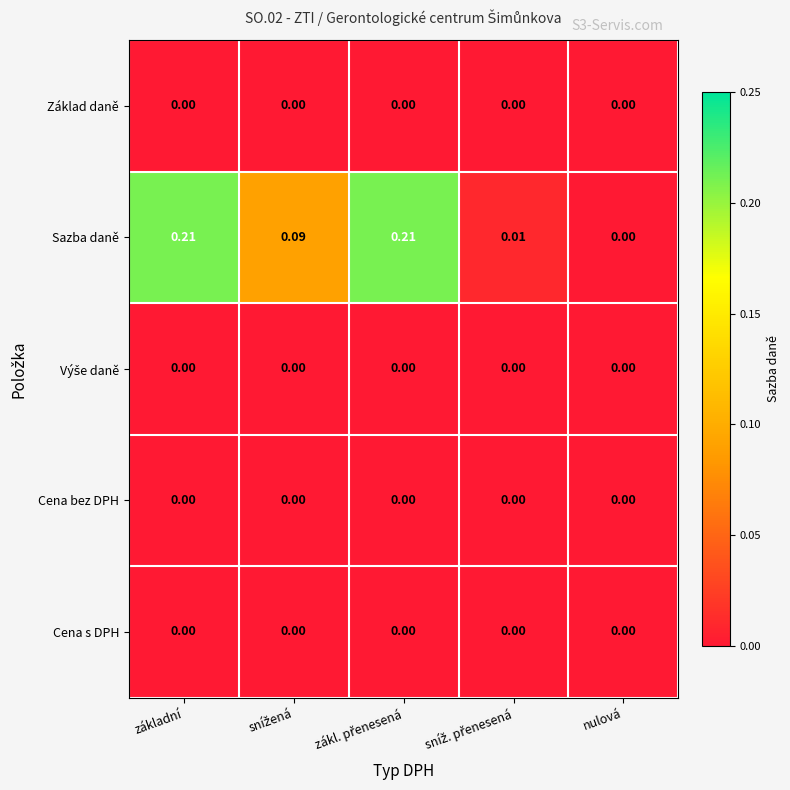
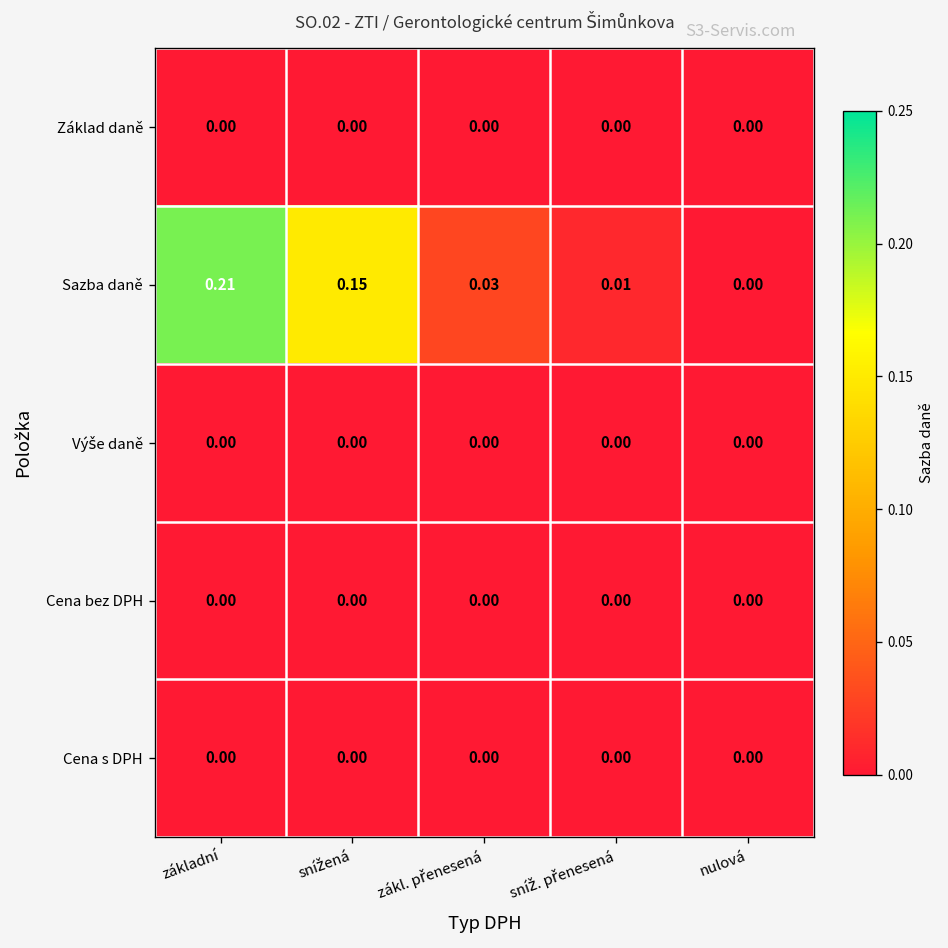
  {
    "Základ daně": {
      "základní": 0.00,
      "snížená": 0.00,
      "zákl. přenesená": 0.00,
      "sníž. přenesená": 0.00,
      "nulová": 0.00
    },
    "Sazba daně": {
      "základní": 0.21,
-     "snížená": 0.09,
-     "zákl. přenesená": 0.21,
+     "snížená": 0.15,
+     "zákl. přenesená": 0.03,
      "sníž. přenesená": 0.01,
      "nulová": 0.00
    },
    "Výše daně": {
      "základní": 0.00,
      "snížená": 0.00,
      "zákl. přenesená": 0.00,
      "sníž. přenesená": 0.00,
      "nulová": 0.00
    },
    "Cena bez DPH": {
      "základní": 0.00,
      "snížená": 0.00,
      "zákl. přenesená": 0.00,
      "sníž. přenesená": 0.00,
      "nulová": 0.00
    },
    "Cena s DPH": {
      "základní": 0.00,
      "snížená": 0.00,
      "zákl. přenesená": 0.00,
      "sníž. přenesená": 0.00,
      "nulová": 0.00
    }
  }
